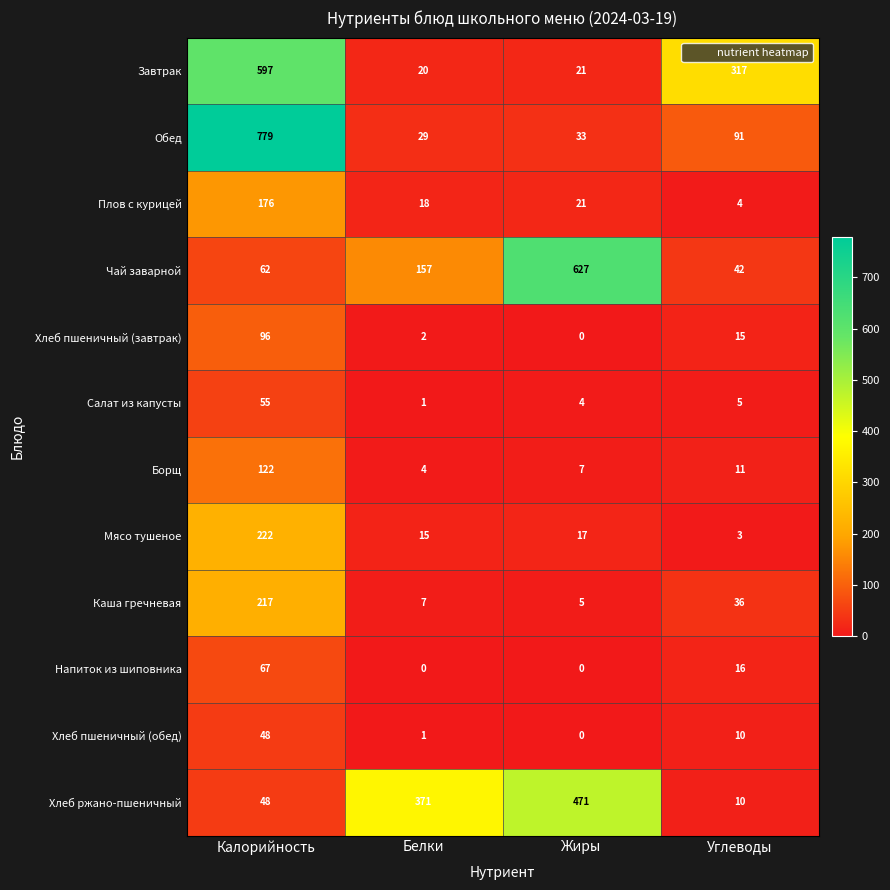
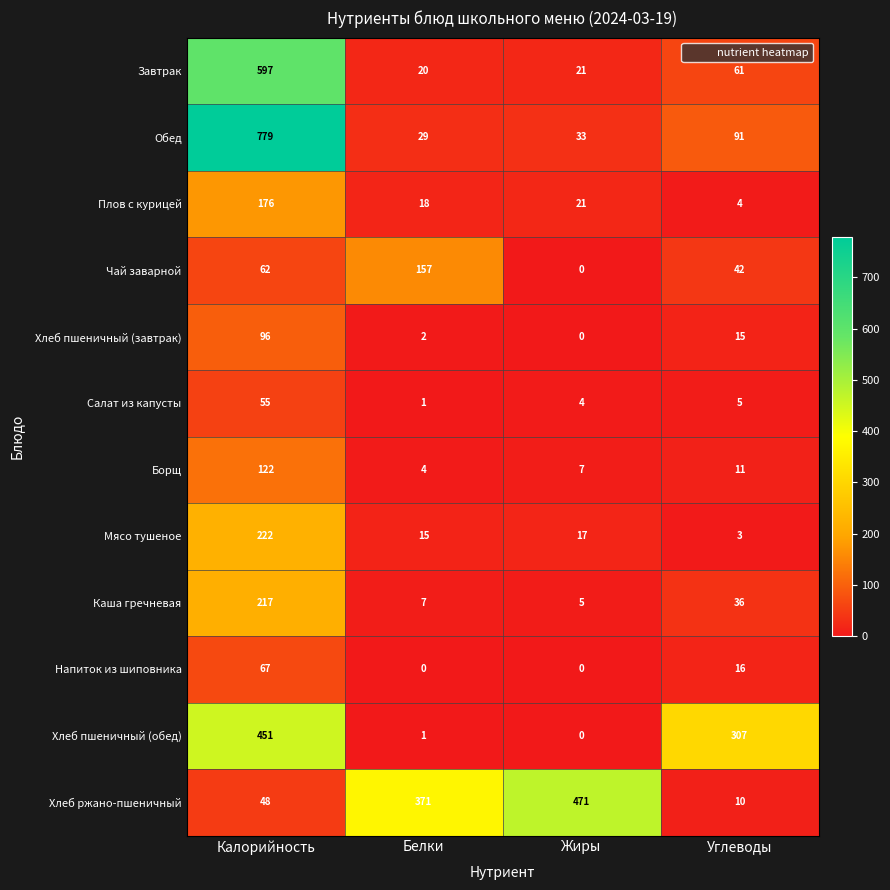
  {
    "Завтрак": {
      "Калорийность": 597,
      "Белки": 20,
      "Жиры": 21,
-     "Углеводы": 317
+     "Углеводы": 61
    },
    "Обед": {
      "Калорийность": 779,
      "Белки": 29,
      "Жиры": 33,
      "Углеводы": 91
    },
    "Плов с курицей": {
      "Калорийность": 176,
      "Белки": 18,
      "Жиры": 21,
      "Углеводы": 4
    },
    "Чай заварной": {
      "Калорийность": 62,
      "Белки": 157,
-     "Жиры": 627,
+     "Жиры": 0,
      "Углеводы": 42
    },
    "Хлеб пшеничный (завтрак)": {
      "Калорийность": 96,
      "Белки": 2,
      "Жиры": 0,
      "Углеводы": 15
    },
    "Салат из капусты": {
      "Калорийность": 55,
      "Белки": 1,
      "Жиры": 4,
      "Углеводы": 5
    },
    "Борщ": {
      "Калорийность": 122,
      "Белки": 4,
      "Жиры": 7,
      "Углеводы": 11
    },
    "Мясо тушеное": {
      "Калорийность": 222,
      "Белки": 15,
      "Жиры": 17,
      "Углеводы": 3
    },
    "Каша гречневая": {
      "Калорийность": 217,
      "Белки": 7,
      "Жиры": 5,
      "Углеводы": 36
    },
    "Напиток из шиповника": {
      "Калорийность": 67,
      "Белки": 0,
      "Жиры": 0,
      "Углеводы": 16
    },
    "Хлеб пшеничный (обед)": {
-     "Калорийность": 48,
+     "Калорийность": 451,
      "Белки": 1,
      "Жиры": 0,
-     "Углеводы": 10
+     "Углеводы": 307
    },
    "Хлеб ржано-пшеничный": {
      "Калорийность": 48,
      "Белки": 371,
      "Жиры": 471,
      "Углеводы": 10
    }
  }
